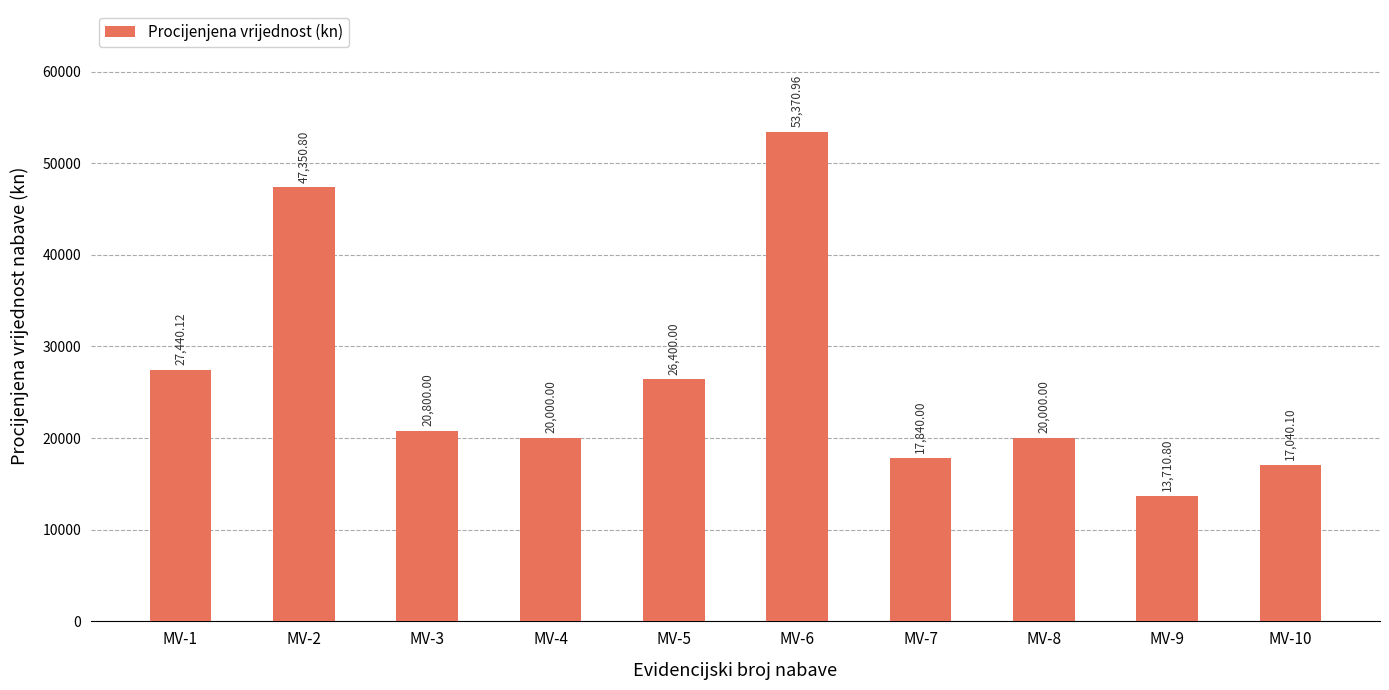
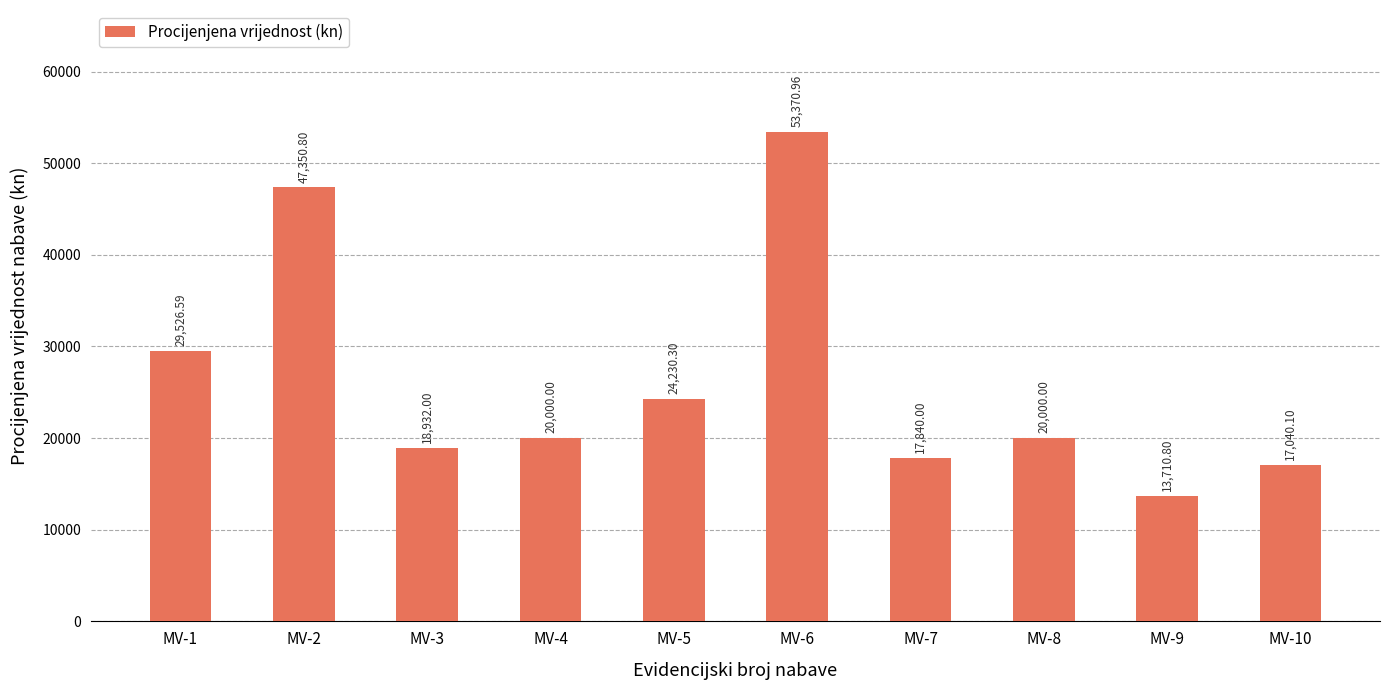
  {
-   "MV-1": "27,440.12",
+   "MV-1": "29,526.59",
    "MV-2": "47,350.80",
-   "MV-3": "20,800.00",
+   "MV-3": "18,932.00",
    "MV-4": "20,000.00",
-   "MV-5": "26,400.00",
+   "MV-5": "24,230.30",
    "MV-6": "53,370.96",
    "MV-7": "17,840.00",
    "MV-8": "20,000.00",
    "MV-9": "13,710.80",
    "MV-10": "17,040.10"
  }
